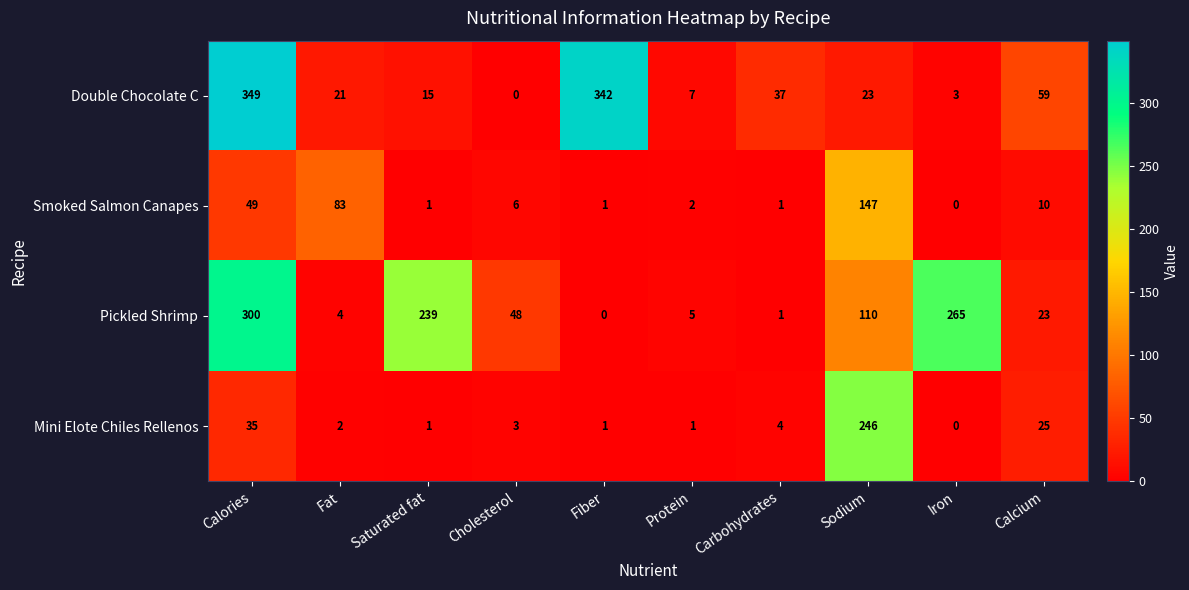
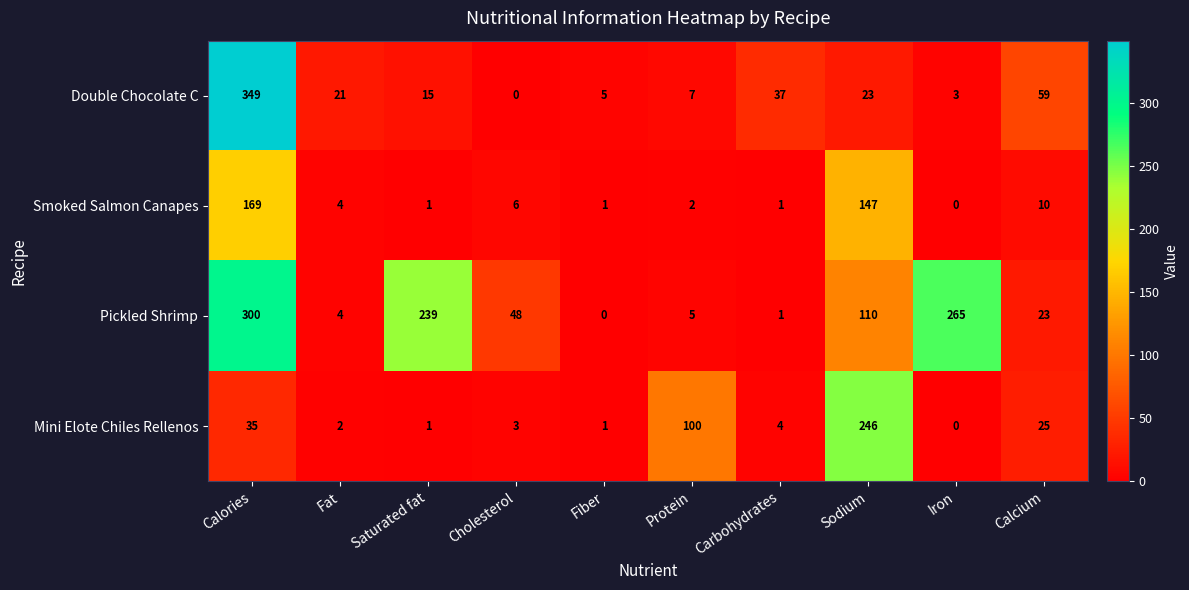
  {
    "Double Chocolate C": {
      "Calories": 349,
      "Fat": 21,
      "Saturated fat": 15,
      "Cholesterol": 0,
-     "Fiber": 342,
+     "Fiber": 5,
      "Protein": 7,
      "Carbohydrates": 37,
      "Sodium": 23,
      "Iron": 3,
      "Calcium": 59
    },
    "Smoked Salmon Canapes": {
-     "Calories": 49,
-     "Fat": 83,
+     "Calories": 169,
+     "Fat": 4,
      "Saturated fat": 1,
      "Cholesterol": 6,
      "Fiber": 1,
      "Protein": 2,
      "Carbohydrates": 1,
      "Sodium": 147,
      "Iron": 0,
      "Calcium": 10
    },
    "Pickled Shrimp": {
      "Calories": 300,
      "Fat": 4,
      "Saturated fat": 239,
      "Cholesterol": 48,
      "Fiber": 0,
      "Protein": 5,
      "Carbohydrates": 1,
      "Sodium": 110,
      "Iron": 265,
      "Calcium": 23
    },
    "Mini Elote Chiles Rellenos": {
      "Calories": 35,
      "Fat": 2,
      "Saturated fat": 1,
      "Cholesterol": 3,
      "Fiber": 1,
-     "Protein": 1,
+     "Protein": 100,
      "Carbohydrates": 4,
      "Sodium": 246,
      "Iron": 0,
      "Calcium": 25
    }
  }
